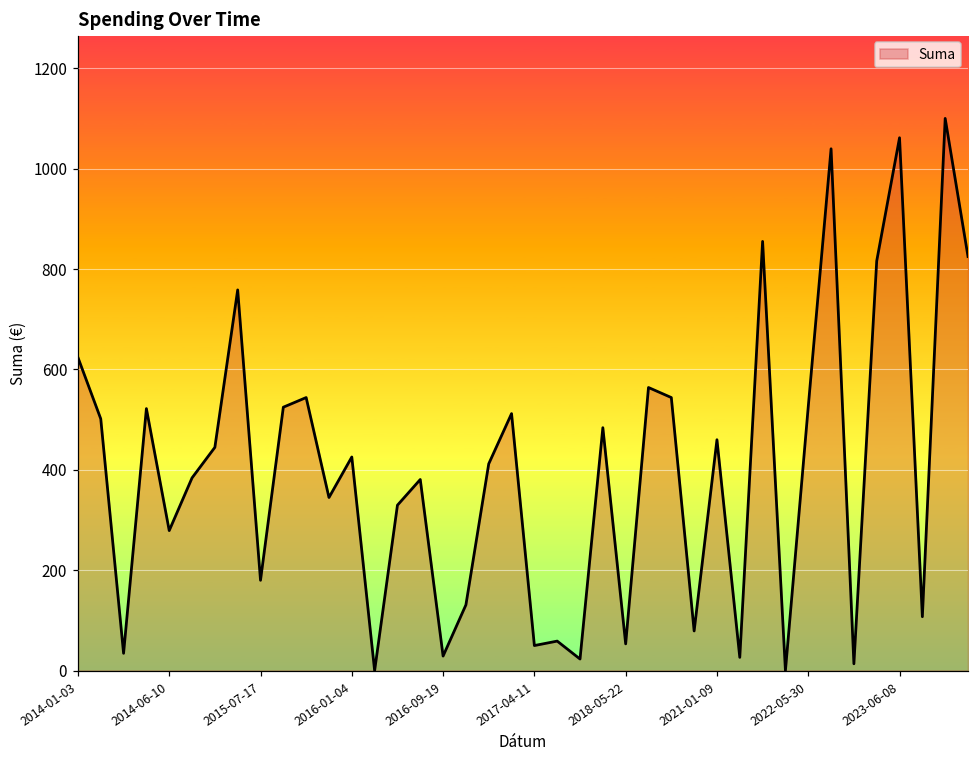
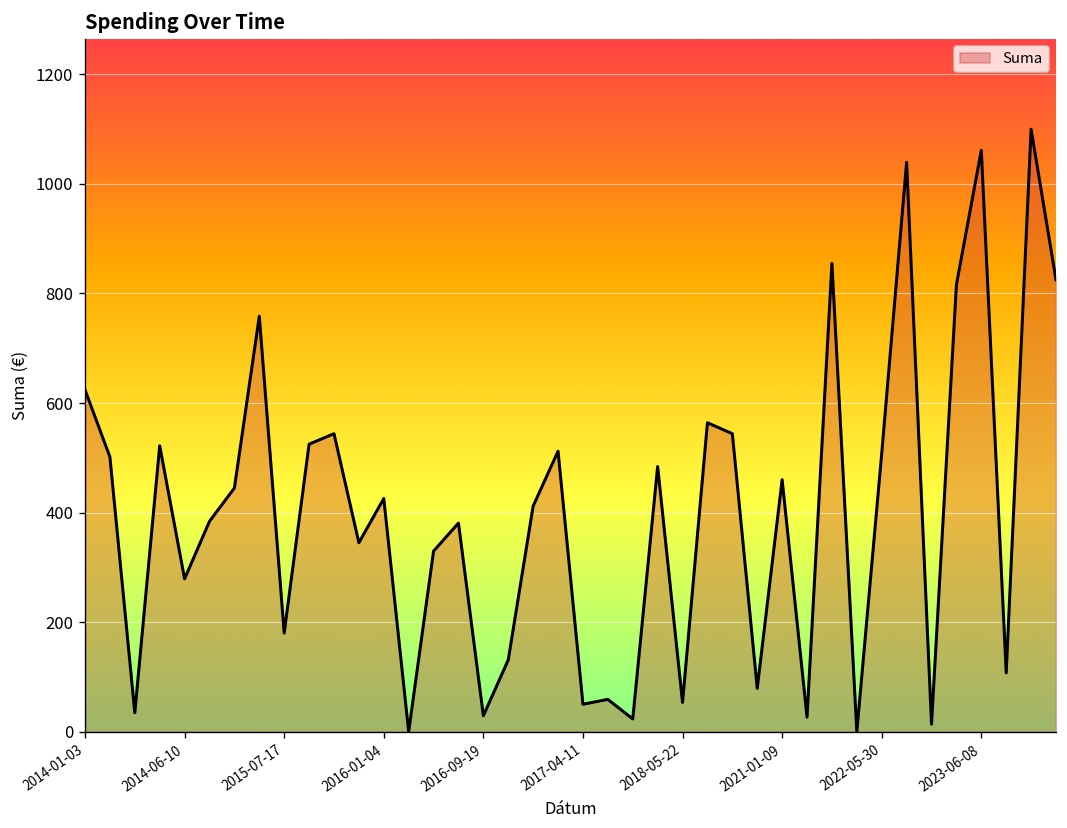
  {
    "2014-01-03": 620,
    "2016-09-19": 30,
-   "2022-05-30": 530
+   "2022-05-30": 510
  }
